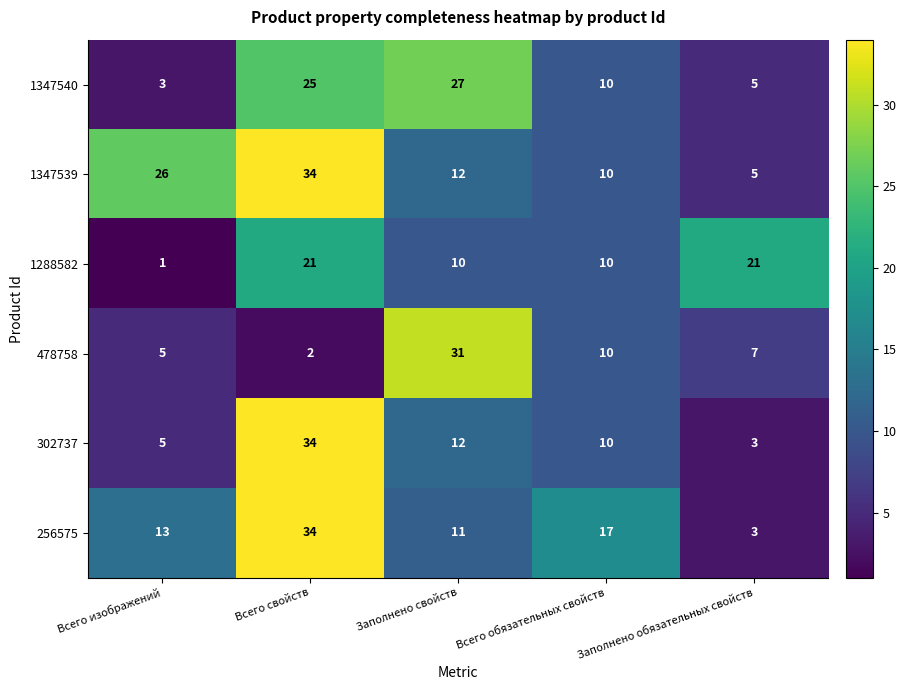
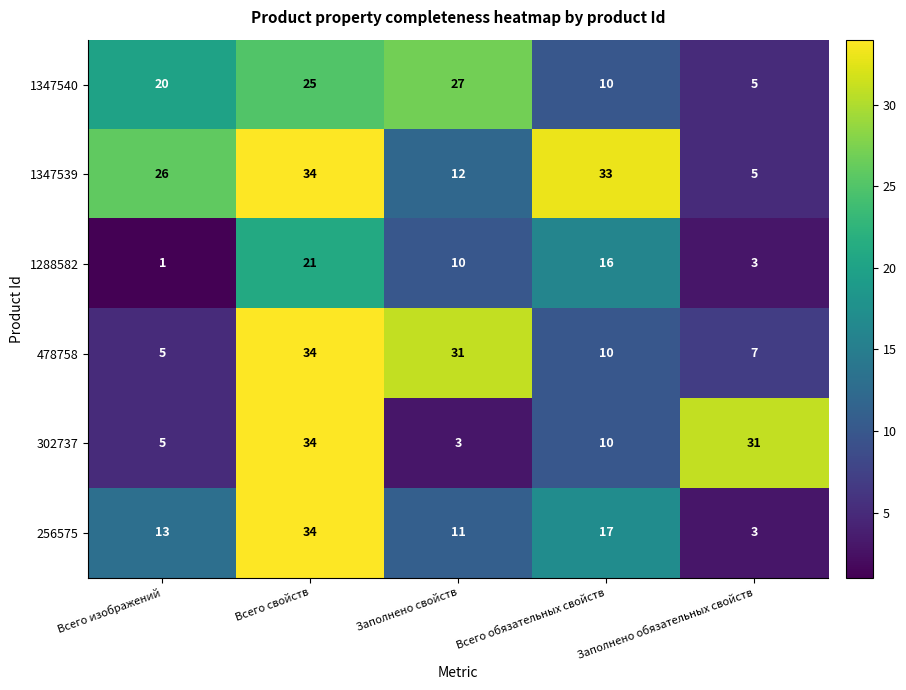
  {
    "1347540": {
-     "Всего изображений": 3,
+     "Всего изображений": 20,
      "Всего свойств": 25,
      "Заполнено свойств": 27,
      "Всего обязательных свойств": 10,
      "Заполнено обязательных свойств": 5
    },
    "1347539": {
      "Всего изображений": 26,
      "Всего свойств": 34,
      "Заполнено свойств": 12,
-     "Всего обязательных свойств": 10,
+     "Всего обязательных свойств": 33,
      "Заполнено обязательных свойств": 5
    },
    "1288582": {
      "Всего изображений": 1,
      "Всего свойств": 21,
      "Заполнено свойств": 10,
-     "Всего обязательных свойств": 10,
-     "Заполнено обязательных свойств": 21
+     "Всего обязательных свойств": 16,
+     "Заполнено обязательных свойств": 3
    },
    "478758": {
      "Всего изображений": 5,
-     "Всего свойств": 2,
+     "Всего свойств": 34,
      "Заполнено свойств": 31,
      "Всего обязательных свойств": 10,
      "Заполнено обязательных свойств": 7
    },
    "302737": {
      "Всего изображений": 5,
      "Всего свойств": 34,
-     "Заполнено свойств": 12,
+     "Заполнено свойств": 3,
      "Всего обязательных свойств": 10,
-     "Заполнено обязательных свойств": 3
+     "Заполнено обязательных свойств": 31
    },
    "256575": {
      "Всего изображений": 13,
      "Всего свойств": 34,
      "Заполнено свойств": 11,
      "Всего обязательных свойств": 17,
      "Заполнено обязательных свойств": 3
    }
  }
